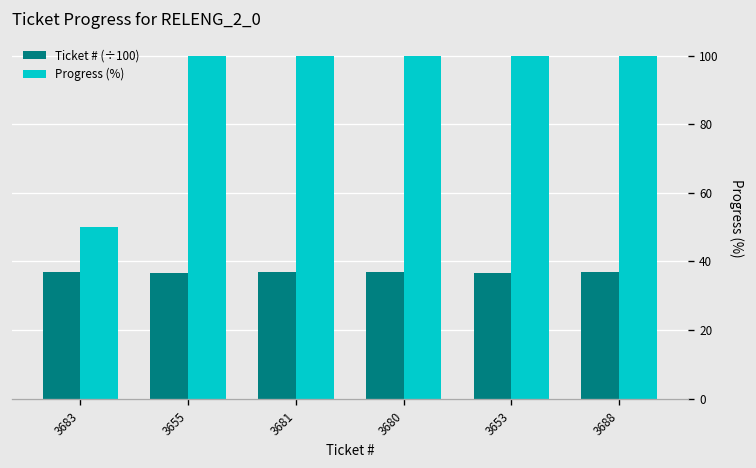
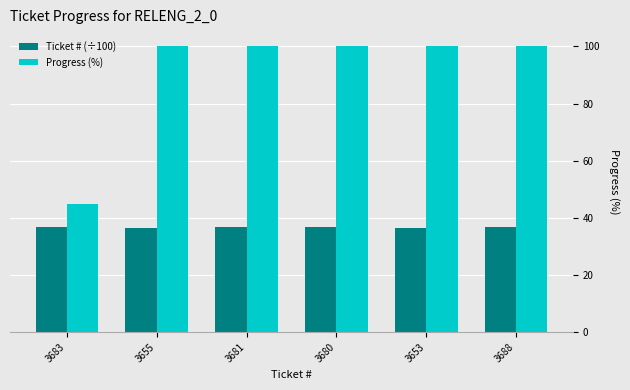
  {
    "Ticket # (÷100)": {
      "3683": 37,
      "3655": 37,
      "3681": 37,
      "3680": 37,
      "3653": 37,
      "3688": 37
    },
    "Progress (%)": {
-     "3683": 50,
+     "3683": 45,
      "3655": 100,
      "3681": 100,
      "3680": 100,
      "3653": 100,
      "3688": 100
    }
  }
